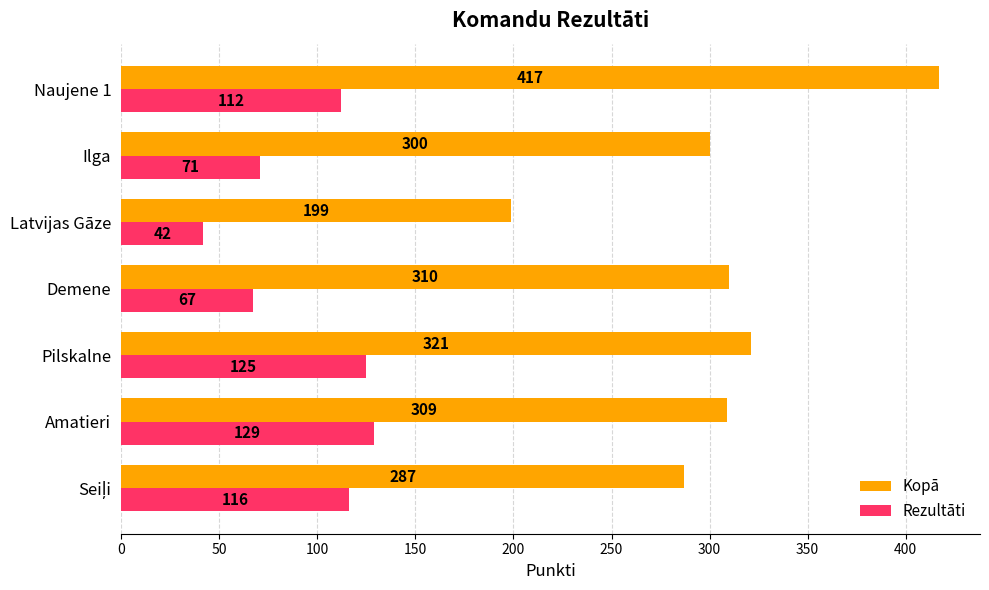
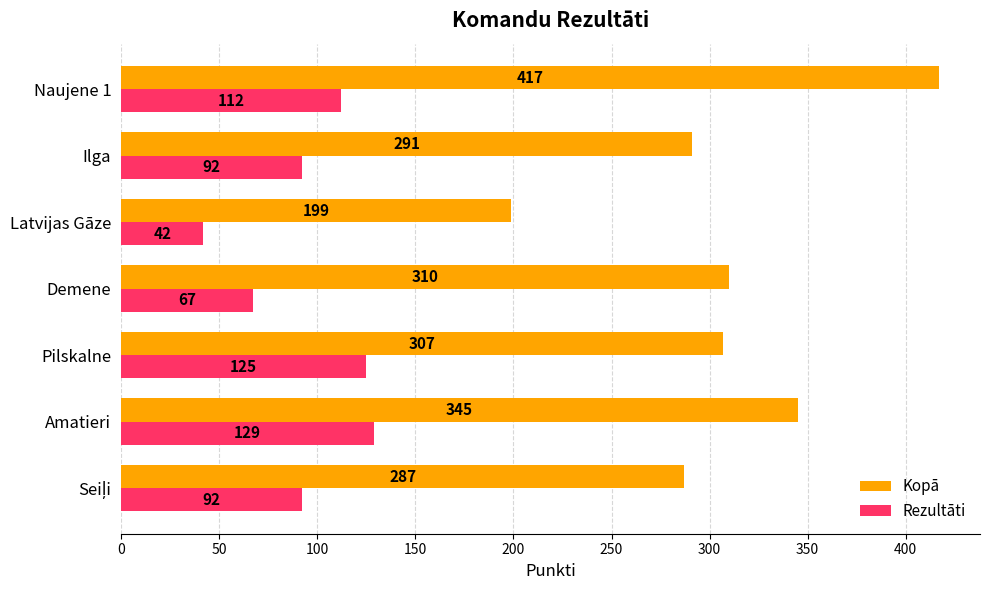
  {
    "Kopā": {
      "Naujene 1": 417,
-     "Ilga": 300,
+     "Ilga": 291,
      "Latvijas Gāze": 199,
      "Demene": 310,
-     "Pilskalne": 321,
-     "Amatieri": 309,
+     "Pilskalne": 307,
+     "Amatieri": 345,
      "Seiļi": 287
    },
    "Rezultāti": {
      "Naujene 1": 112,
-     "Ilga": 71,
+     "Ilga": 92,
      "Latvijas Gāze": 42,
      "Demene": 67,
      "Pilskalne": 125,
      "Amatieri": 129,
-     "Seiļi": 116
+     "Seiļi": 92
    }
  }
